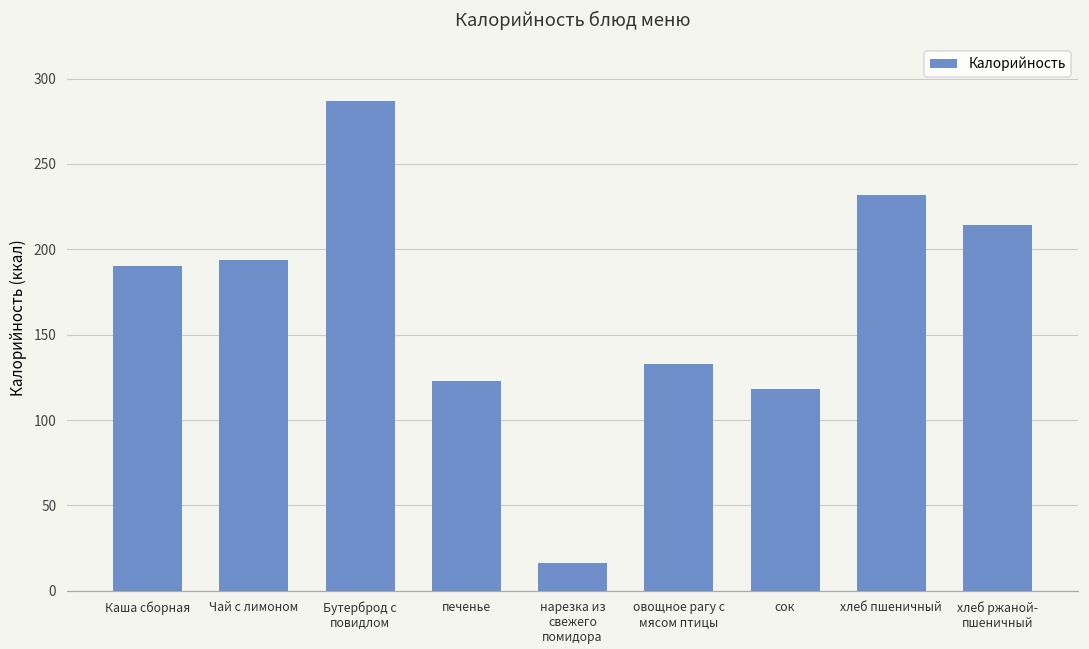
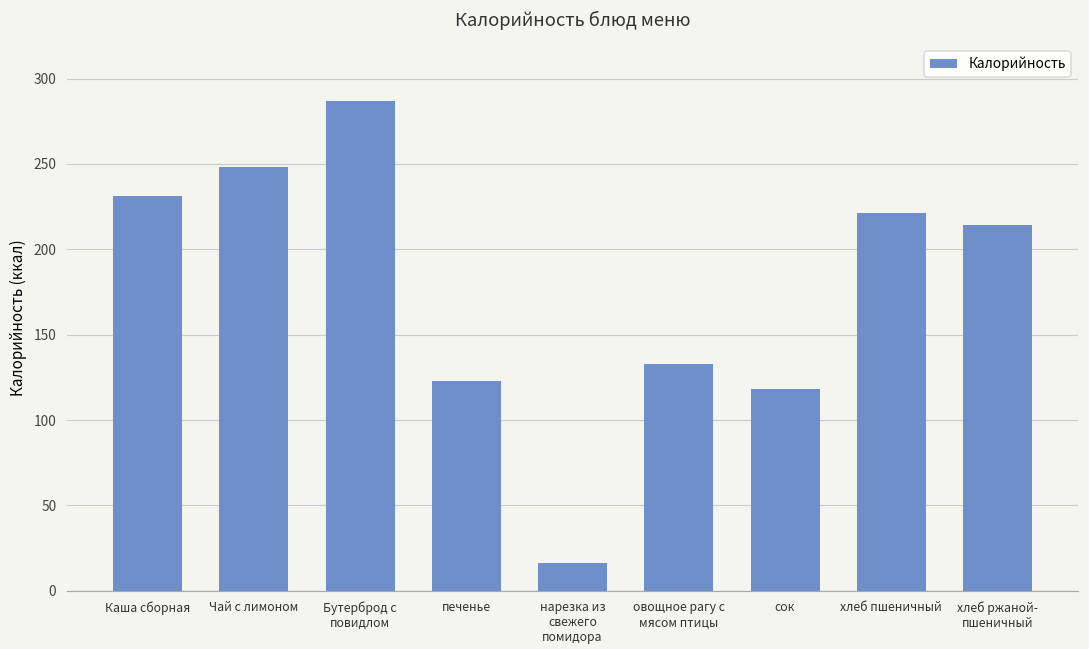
  {
-   "Каша сборная": 190,
-   "Чай с лимоном": 194,
+   "Каша сборная": 231,
+   "Чай с лимоном": 248,
    "Бутерброд с повидлом": 287,
    "печенье": 123,
    "нарезка из свежего помидора": 16,
    "овощное рагу с мясом птицы": 133,
    "сок": 118,
-   "хлеб пшеничный": 232,
+   "хлеб пшеничный": 221,
    "хлеб ржаной- пшеничный": 214
  }
